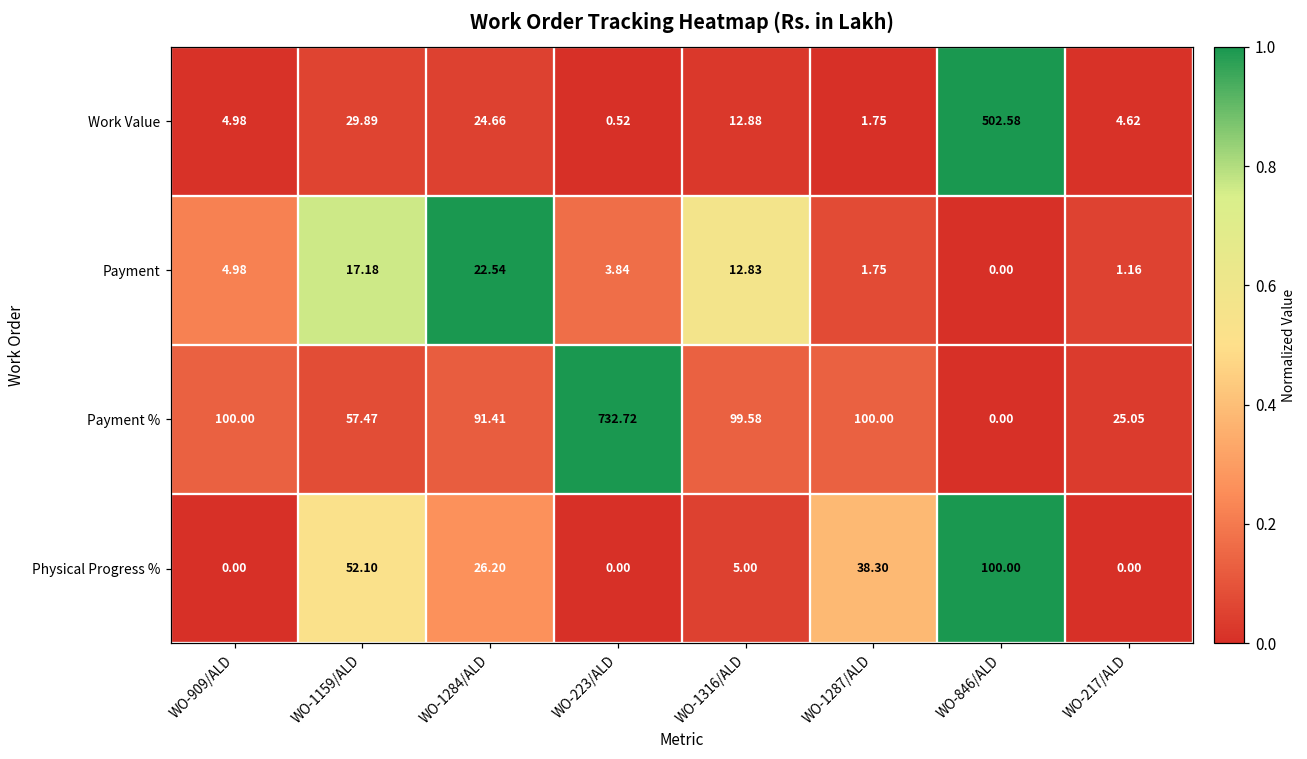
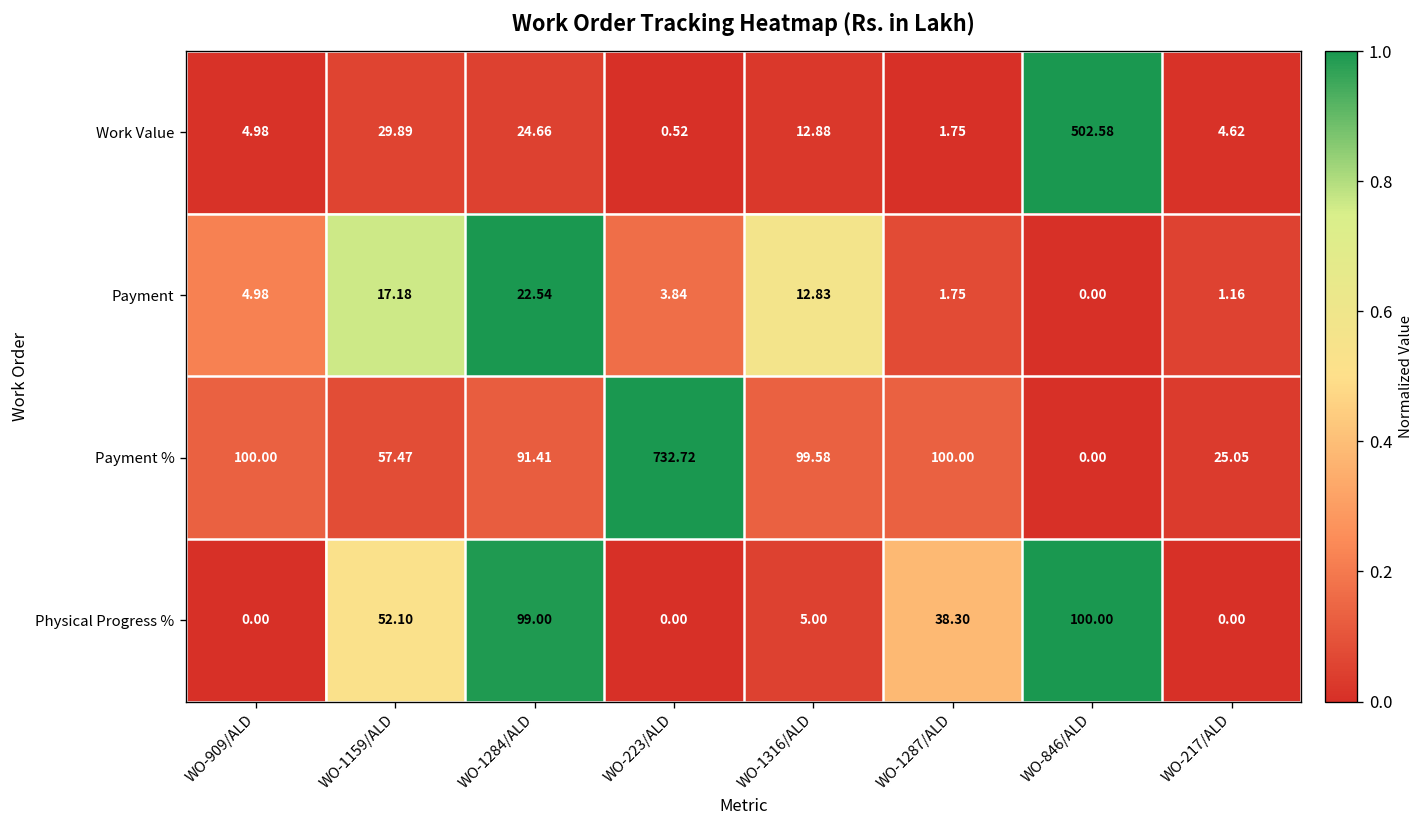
  {
    "Work Value": {
      "WO-909/ALD": 4.98,
      "WO-1159/ALD": 29.89,
      "WO-1284/ALD": 24.66,
      "WO-223/ALD": 0.52,
      "WO-1316/ALD": 12.88,
      "WO-1287/ALD": 1.75,
      "WO-846/ALD": 502.58,
      "WO-217/ALD": 4.62
    },
    "Payment": {
      "WO-909/ALD": 4.98,
      "WO-1159/ALD": 17.18,
      "WO-1284/ALD": 22.54,
      "WO-223/ALD": 3.84,
      "WO-1316/ALD": 12.83,
      "WO-1287/ALD": 1.75,
      "WO-846/ALD": 0.00,
      "WO-217/ALD": 1.16
    },
    "Payment %": {
      "WO-909/ALD": 100.00,
      "WO-1159/ALD": 57.47,
      "WO-1284/ALD": 91.41,
      "WO-223/ALD": 732.72,
      "WO-1316/ALD": 99.58,
      "WO-1287/ALD": 100.00,
      "WO-846/ALD": 0.00,
      "WO-217/ALD": 25.05
    },
    "Physical Progress %": {
      "WO-909/ALD": 0.00,
      "WO-1159/ALD": 52.10,
-     "WO-1284/ALD": 26.20,
+     "WO-1284/ALD": 99.00,
      "WO-223/ALD": 0.00,
      "WO-1316/ALD": 5.00,
      "WO-1287/ALD": 38.30,
      "WO-846/ALD": 100.00,
      "WO-217/ALD": 0.00
    }
  }
